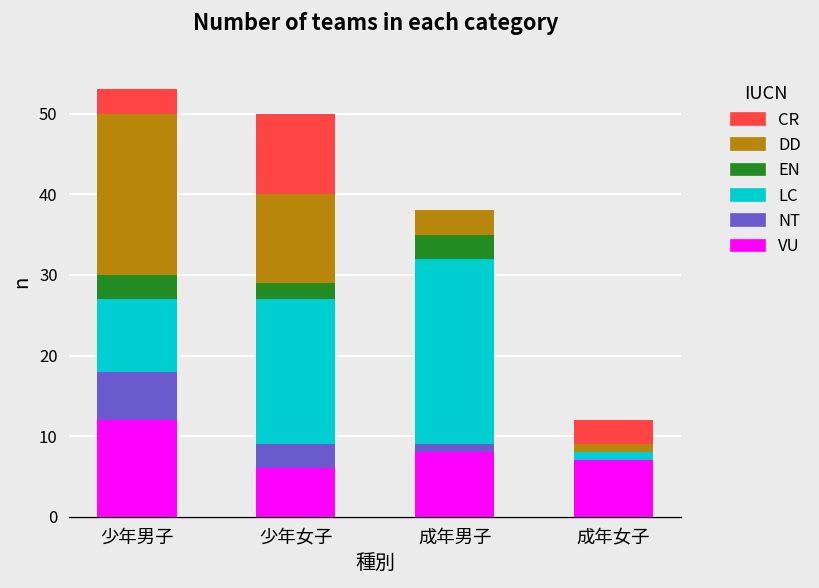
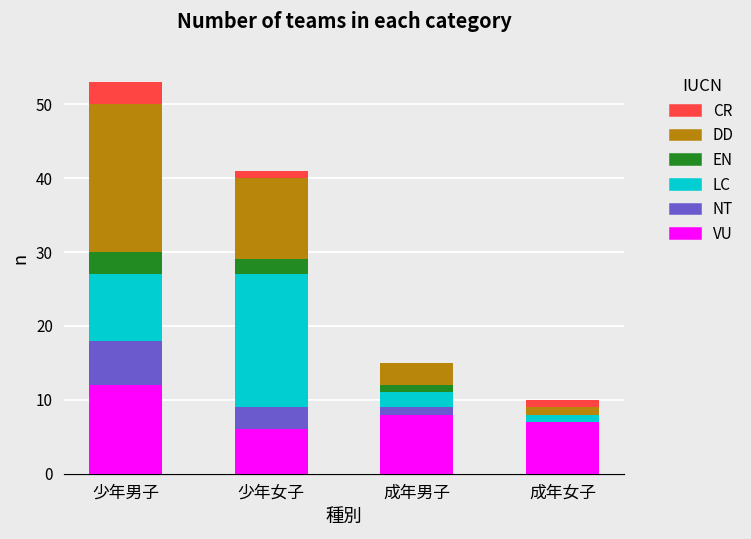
  {
    "VU": {
      "少年男子": 12,
      "少年女子": 6,
      "成年男子": 8,
      "成年女子": 7
    },
    "LC": {
      "少年男子": 9,
      "少年女子": 18,
-     "成年男子": 23,
+     "成年男子": 2,
      "成年女子": 1
    },
    "EN": {
      "少年男子": 3,
      "少年女子": 2,
-     "成年男子": 3,
+     "成年男子": 1,
      "成年女子": 0
    },
    "DD": {
      "少年男子": 20,
      "少年女子": 11,
      "成年男子": 3,
      "成年女子": 1
    },
    "CR": {
      "少年男子": 3,
-     "少年女子": 10,
+     "少年女子": 1,
      "成年男子": 0,
-     "成年女子": 3
+     "成年女子": 1
    }
  }
